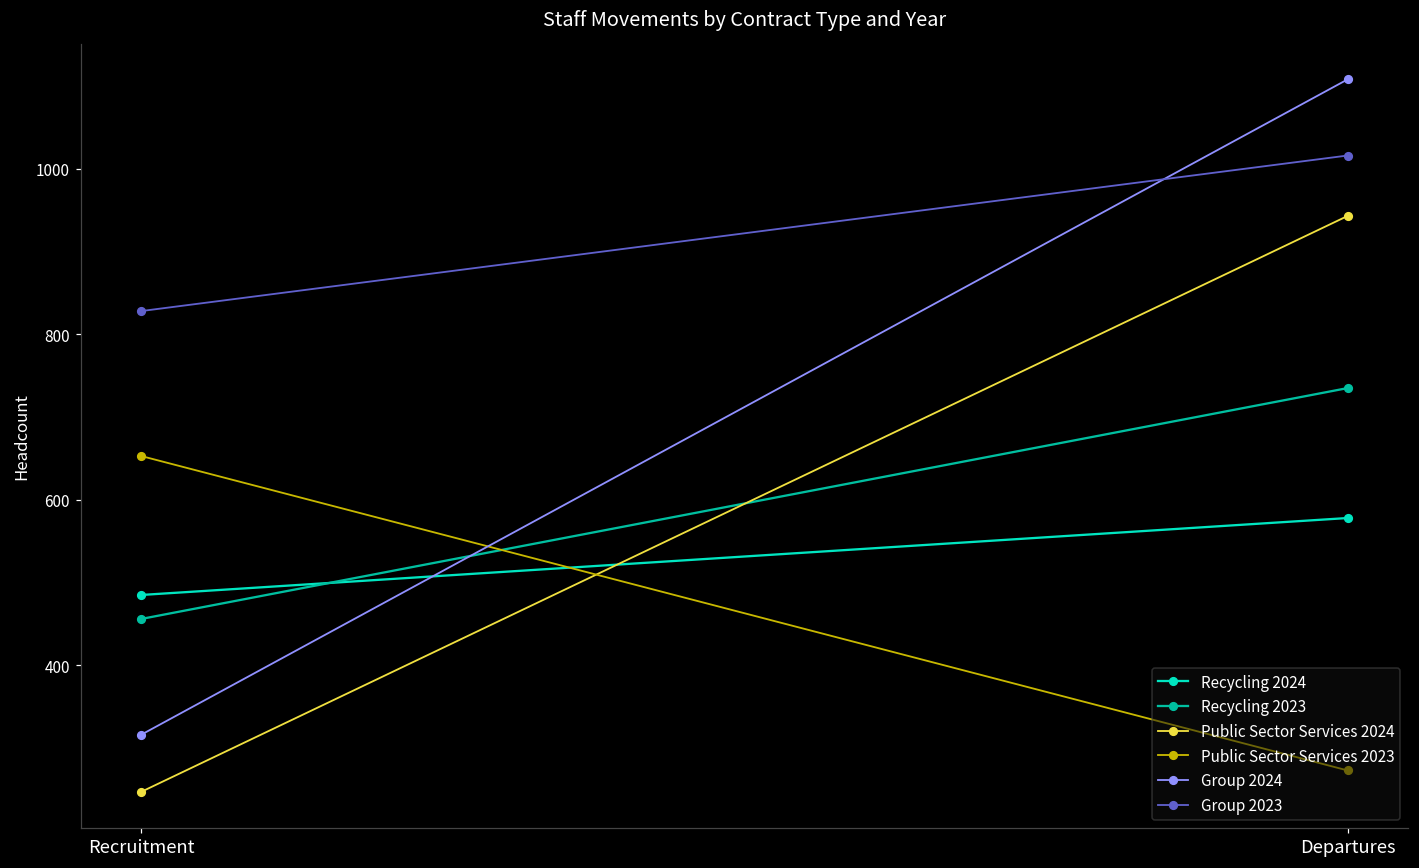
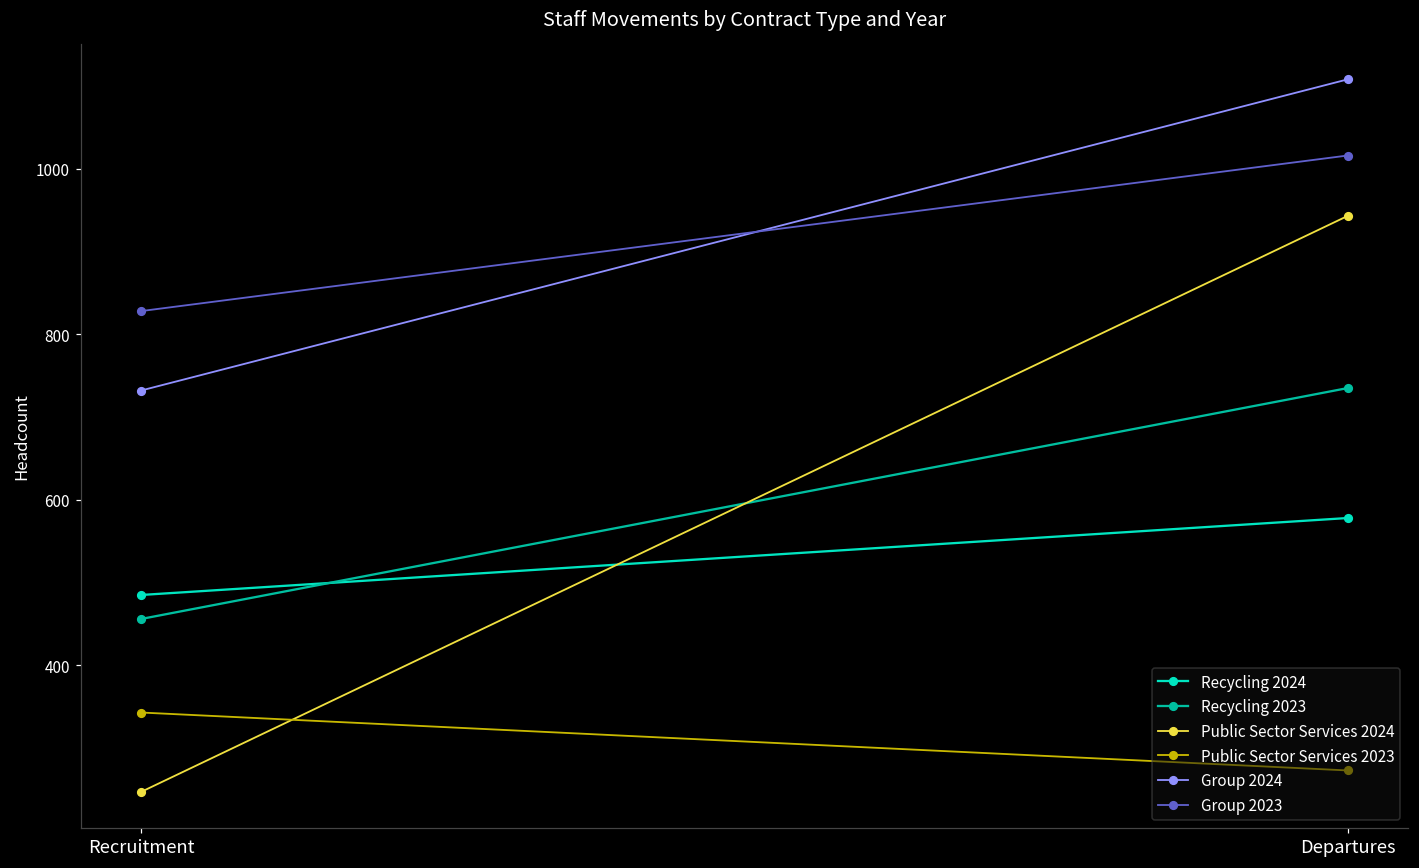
  {
    "Public Sector Services 2024": {
      "Recruitment": 250,
      "Departures": 940
    },
    "Public Sector Services 2023": {
-     "Recruitment": 650
+     "Recruitment": 340
    },
    "Group 2024": {
-     "Recruitment": 320,
+     "Recruitment": 730,
      "Departures": 1110
    },
    "Group 2023": {
      "Recruitment": 830,
      "Departures": 1020
    }
  }
